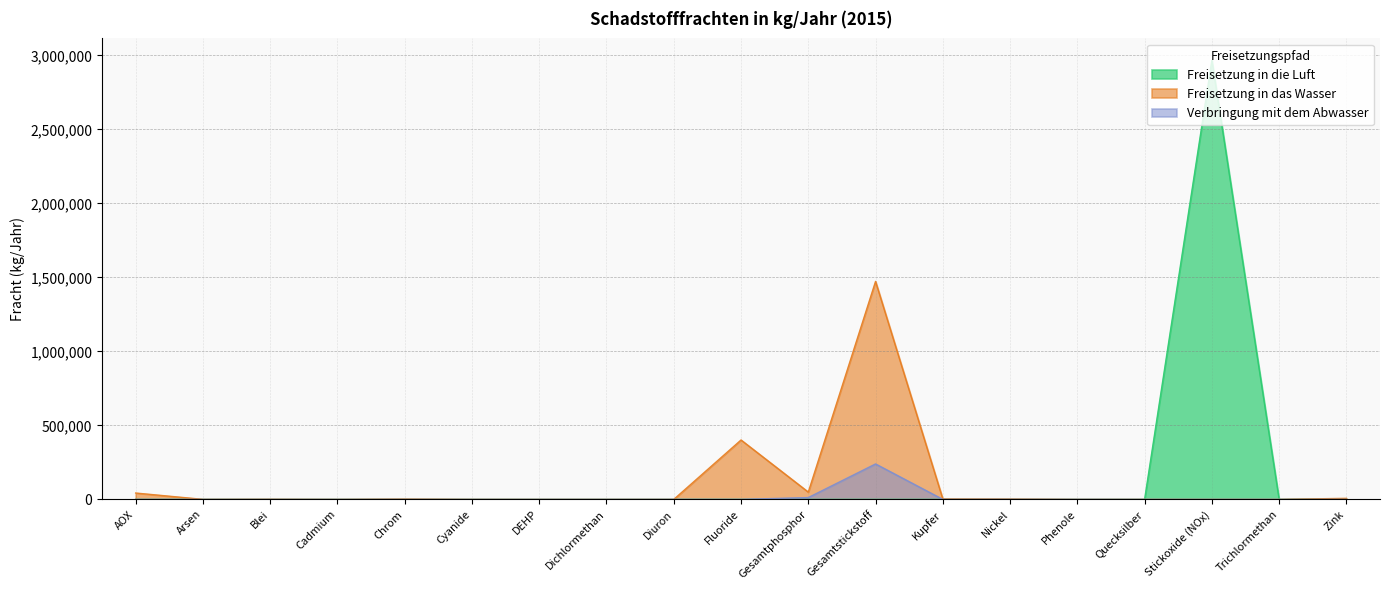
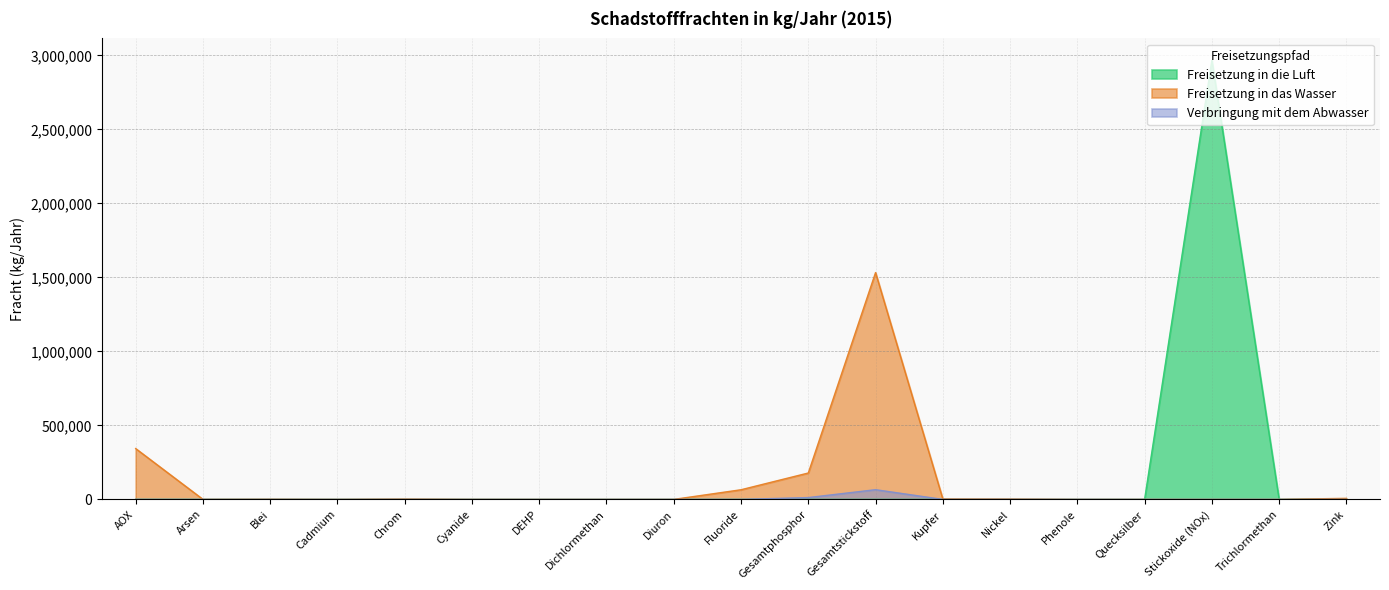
  {
    "Freisetzung in die Luft": {
      "Gesamtstickstoff": "0"
    },
    "Freisetzung in das Wasser": {
-     "AOX": "40,000",
-     "Fluoride": "400,000",
-     "Gesamtphosphor": "50,000",
-     "Gesamtstickstoff": "1,470,000"
+     "AOX": "340,000",
+     "Fluoride": "70,000",
+     "Gesamtphosphor": "180,000",
+     "Gesamtstickstoff": "1,530,000"
    },
    "Verbringung mit dem Abwasser": {
-     "Gesamtstickstoff": "240,000"
+     "Gesamtstickstoff": "70,000"
    }
  }
